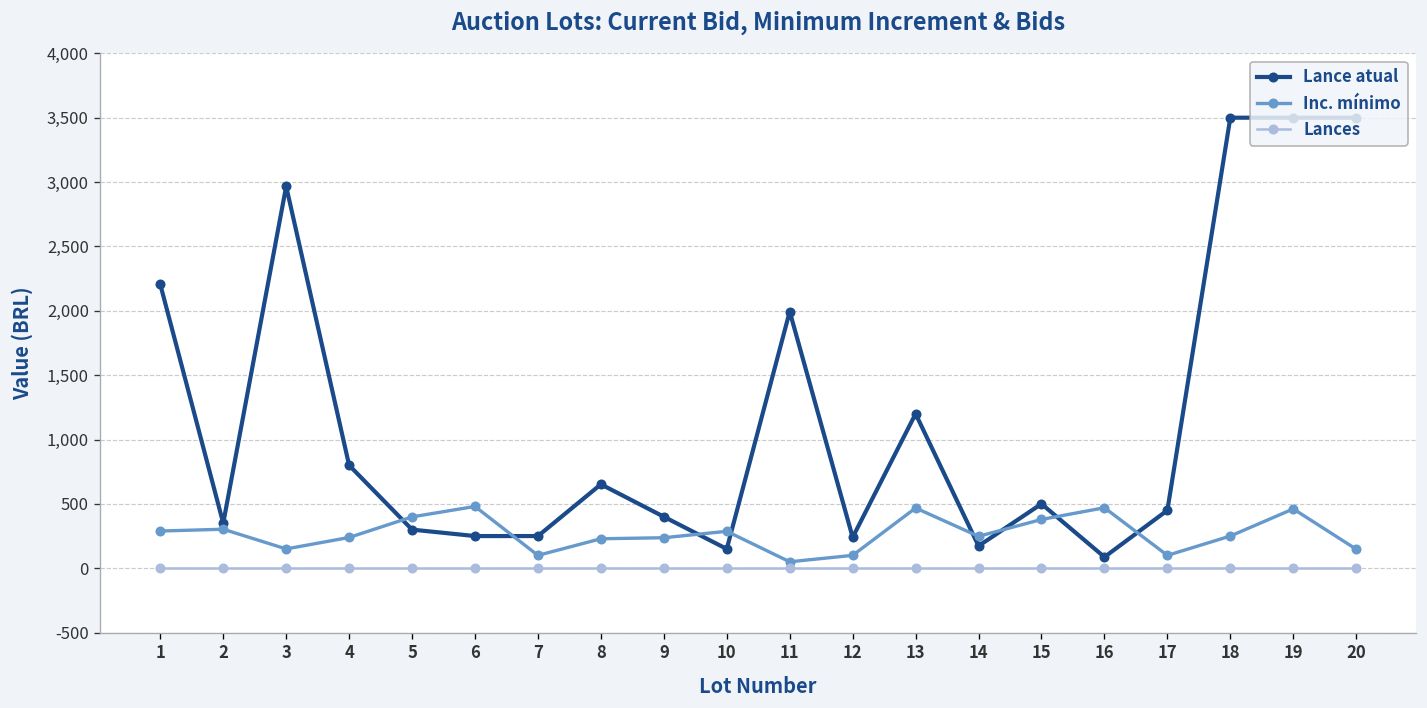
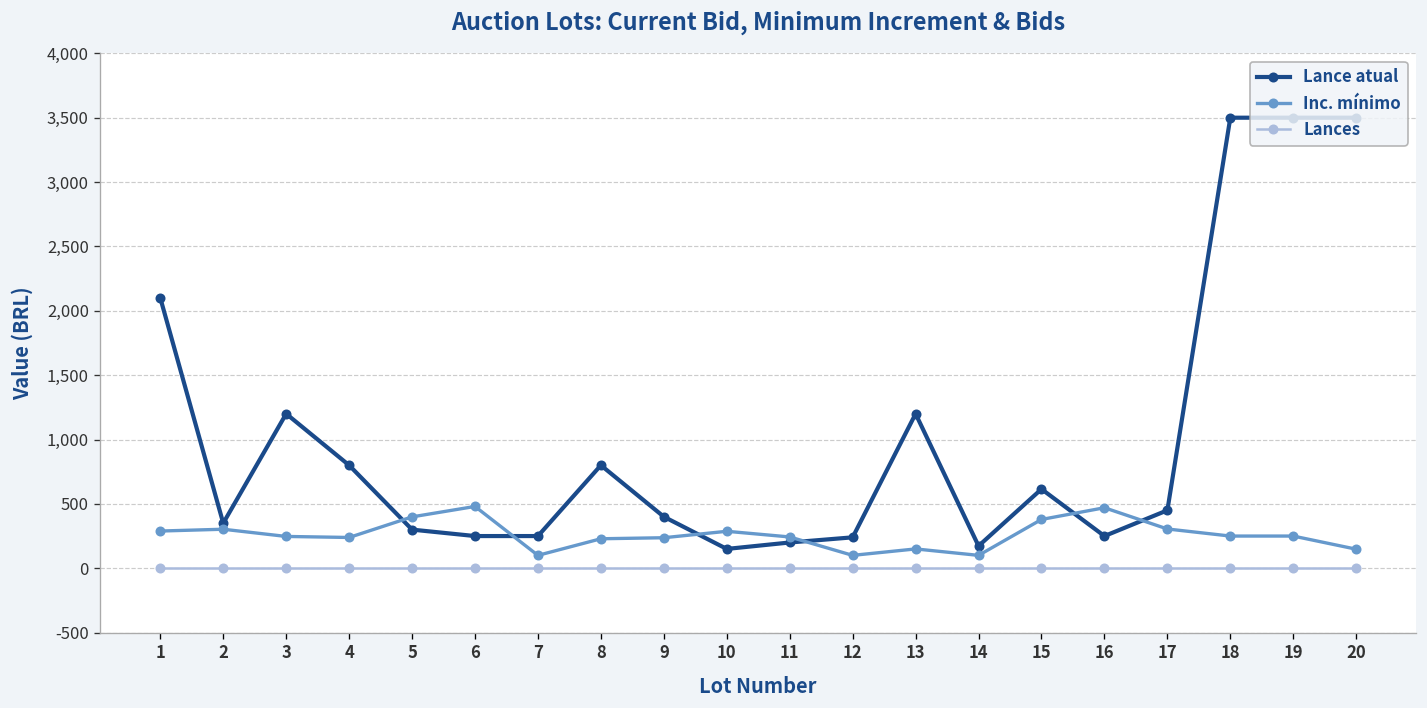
  {
    "Lance atual": {
-     "1": "2,210",
+     "1": "2,100",
      "2": "350",
-     "3": "2,970",
+     "3": "1,200",
      "4": "800",
      "5": "300",
      "6": "250",
      "7": "250",
-     "8": "650",
+     "8": "800",
      "9": "400",
      "10": "150",
-     "11": "1,990",
+     "11": "200",
      "12": "240",
      "13": "1,200",
      "14": "170",
-     "15": "500",
-     "16": "90",
+     "15": "620",
+     "16": "250",
      "17": "450",
      "18": "3,500"
    },
    "Inc. mínimo": {
      "1": "290",
      "2": "300",
-     "3": "150",
+     "3": "250",
      "4": "240",
      "5": "400",
      "6": "480",
      "7": "100",
      "8": "230",
      "9": "240",
      "10": "290",
-     "11": "50",
+     "11": "240",
      "12": "100",
-     "13": "470",
-     "14": "250",
+     "13": "150",
+     "14": "100",
      "15": "380",
      "16": "470",
-     "17": "100",
+     "17": "310",
      "18": "250",
-     "19": "460",
+     "19": "250",
      "20": "150"
    },
    "Lances": {
      "1": "0",
      "2": "0",
      "3": "0",
      "4": "0",
      "5": "0",
      "6": "0",
      "7": "0",
      "8": "0",
      "9": "0",
      "10": "0",
      "11": "0",
      "12": "0",
      "13": "0",
      "14": "0",
      "15": "0",
      "16": "0",
      "17": "0",
      "18": "0",
      "19": "0",
      "20": "0"
    }
  }
